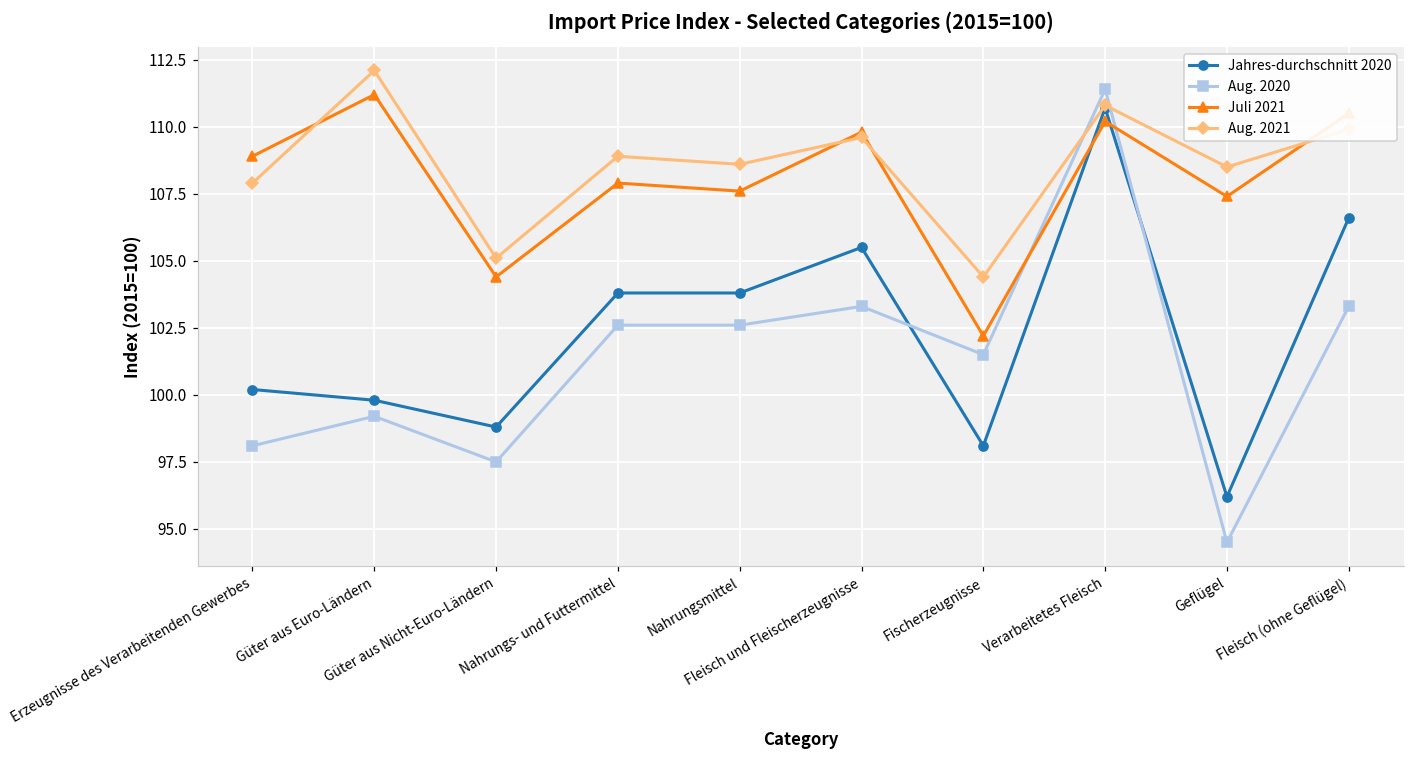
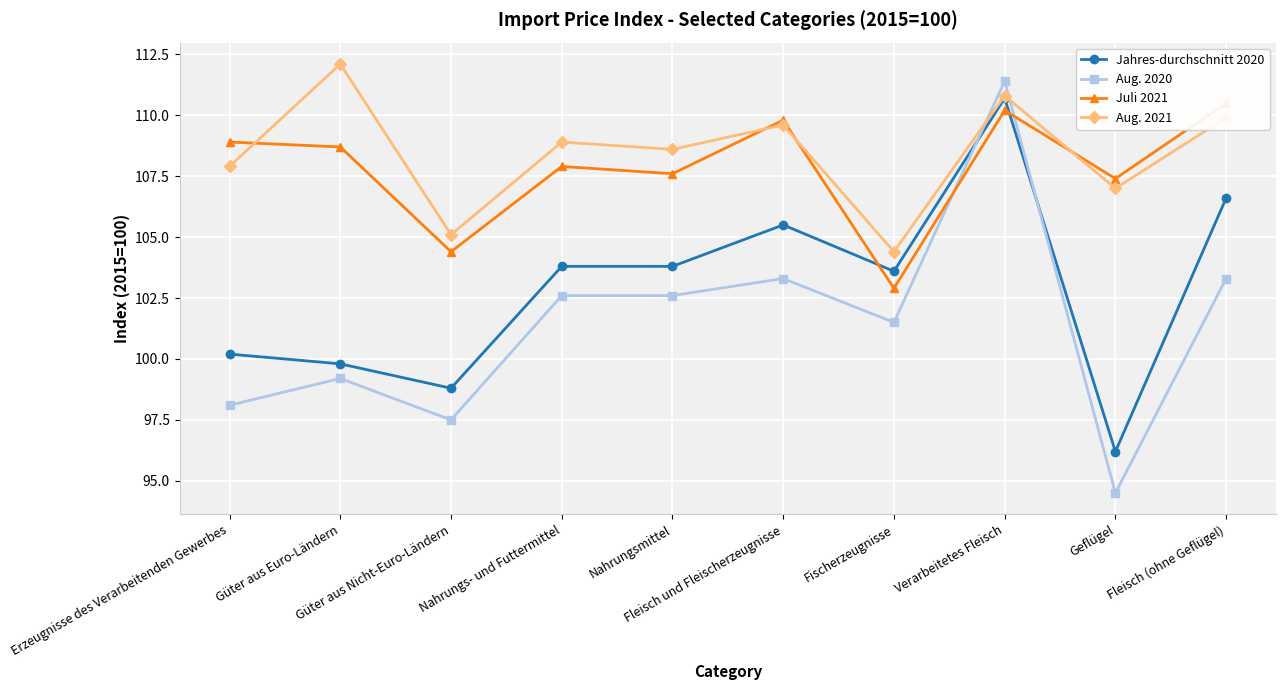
  {
    "Jahres-durchschnitt 2020": {
      "Erzeugnisse des Verarbeitenden Gewerbes": 100.2,
      "Güter aus Euro-Ländern": 99.8,
      "Güter aus Nicht-Euro-Ländern": 98.8,
      "Nahrungs- und Futtermittel": 103.8,
      "Nahrungsmittel": 103.8,
      "Fleisch und Fleischerzeugnisse": 105.5,
-     "Fischerzeugnisse": 98.1,
+     "Fischerzeugnisse": 103.6,
      "Geflügel": 96.2,
      "Fleisch (ohne Geflügel)": 106.6
    },
    "Aug. 2020": {
      "Erzeugnisse des Verarbeitenden Gewerbes": 98.1,
      "Güter aus Euro-Ländern": 99.2,
      "Güter aus Nicht-Euro-Ländern": 97.5,
      "Nahrungs- und Futtermittel": 102.6,
      "Nahrungsmittel": 102.6,
      "Fleisch und Fleischerzeugnisse": 103.3,
      "Fischerzeugnisse": 101.5,
      "Verarbeitetes Fleisch": 111.4,
      "Geflügel": 94.5,
      "Fleisch (ohne Geflügel)": 103.3
    },
    "Juli 2021": {
      "Erzeugnisse des Verarbeitenden Gewerbes": 108.9,
-     "Güter aus Euro-Ländern": 111.2,
+     "Güter aus Euro-Ländern": 108.7,
      "Güter aus Nicht-Euro-Ländern": 104.4,
      "Nahrungs- und Futtermittel": 107.9,
      "Nahrungsmittel": 107.6,
      "Fleisch und Fleischerzeugnisse": 109.8,
-     "Fischerzeugnisse": 102.2,
+     "Fischerzeugnisse": 102.9,
      "Verarbeitetes Fleisch": 110.2,
      "Geflügel": 107.4
    },
    "Aug. 2021": {
      "Erzeugnisse des Verarbeitenden Gewerbes": 107.9,
      "Güter aus Euro-Ländern": 112.1,
      "Güter aus Nicht-Euro-Ländern": 105.1,
      "Nahrungs- und Futtermittel": 108.9,
      "Nahrungsmittel": 108.6,
      "Fleisch und Fleischerzeugnisse": 109.6,
      "Fischerzeugnisse": 104.4,
-     "Geflügel": 108.5
+     "Geflügel": 107.0
    }
  }
